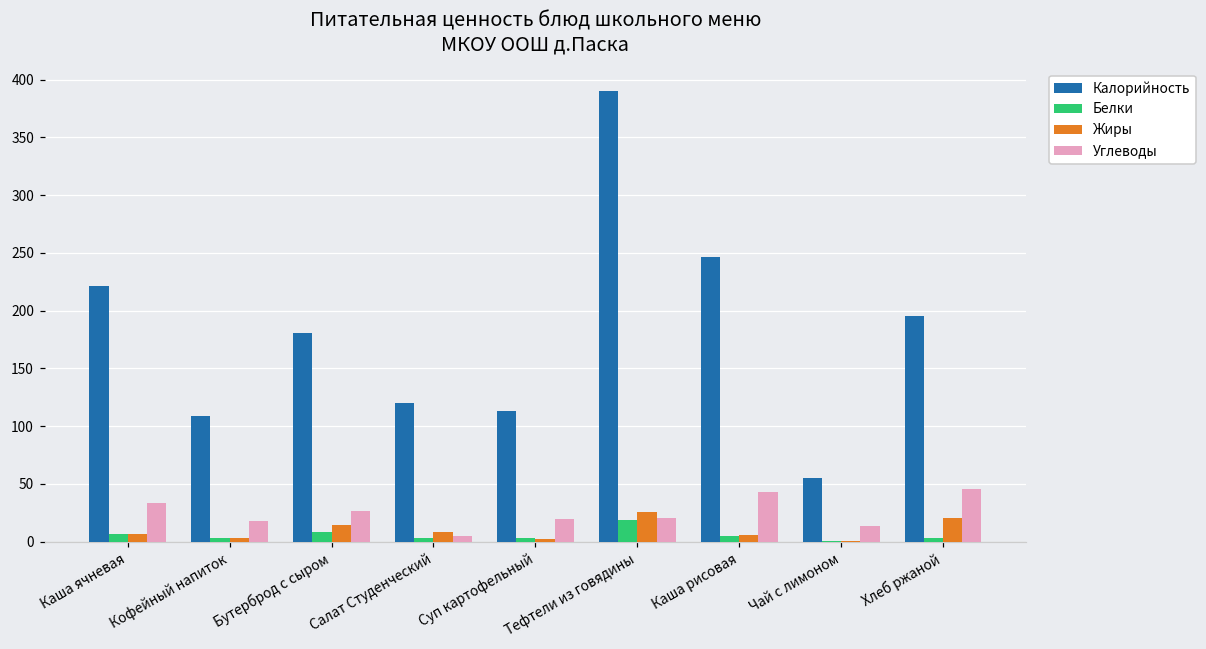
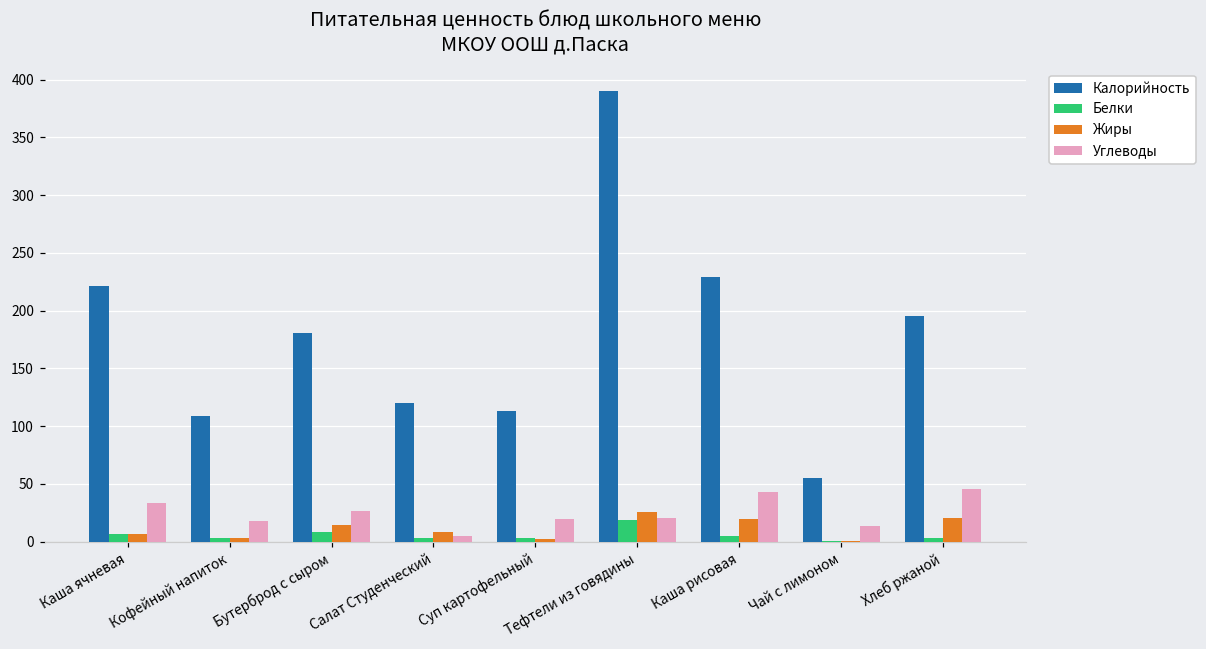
  {
    "Калорийность": {
      "Каша ячневая": 221,
      "Кофейный напиток": 109,
      "Бутерброд с сыром": 181,
      "Салат Студенческий": 120,
      "Суп картофельный": 113,
      "Тефтели из говядины": 390,
-     "Каша рисовая": 246,
+     "Каша рисовая": 229,
      "Чай с лимоном": 55,
      "Хлеб ржаной": 195
    },
    "Белки": {
      "Каша ячневая": 6,
      "Кофейный напиток": 3,
      "Бутерброд с сыром": 8,
      "Салат Студенческий": 3,
      "Суп картофельный": 3,
      "Тефтели из говядины": 18,
      "Каша рисовая": 5,
      "Хлеб ржаной": 3
    },
    "Жиры": {
      "Каша ячневая": 7,
      "Кофейный напиток": 3,
      "Бутерброд с сыром": 14,
      "Салат Студенческий": 8,
      "Суп картофельный": 3,
      "Тефтели из говядины": 26,
-     "Каша рисовая": 6,
+     "Каша рисовая": 20,
      "Хлеб ржаной": 20
    },
    "Углеводы": {
      "Каша ячневая": 33,
      "Кофейный напиток": 18,
      "Бутерброд с сыром": 26,
      "Салат Студенческий": 5,
      "Суп картофельный": 19,
      "Тефтели из говядины": 21,
      "Каша рисовая": 43,
      "Чай с лимоном": 14,
      "Хлеб ржаной": 45
    }
  }
